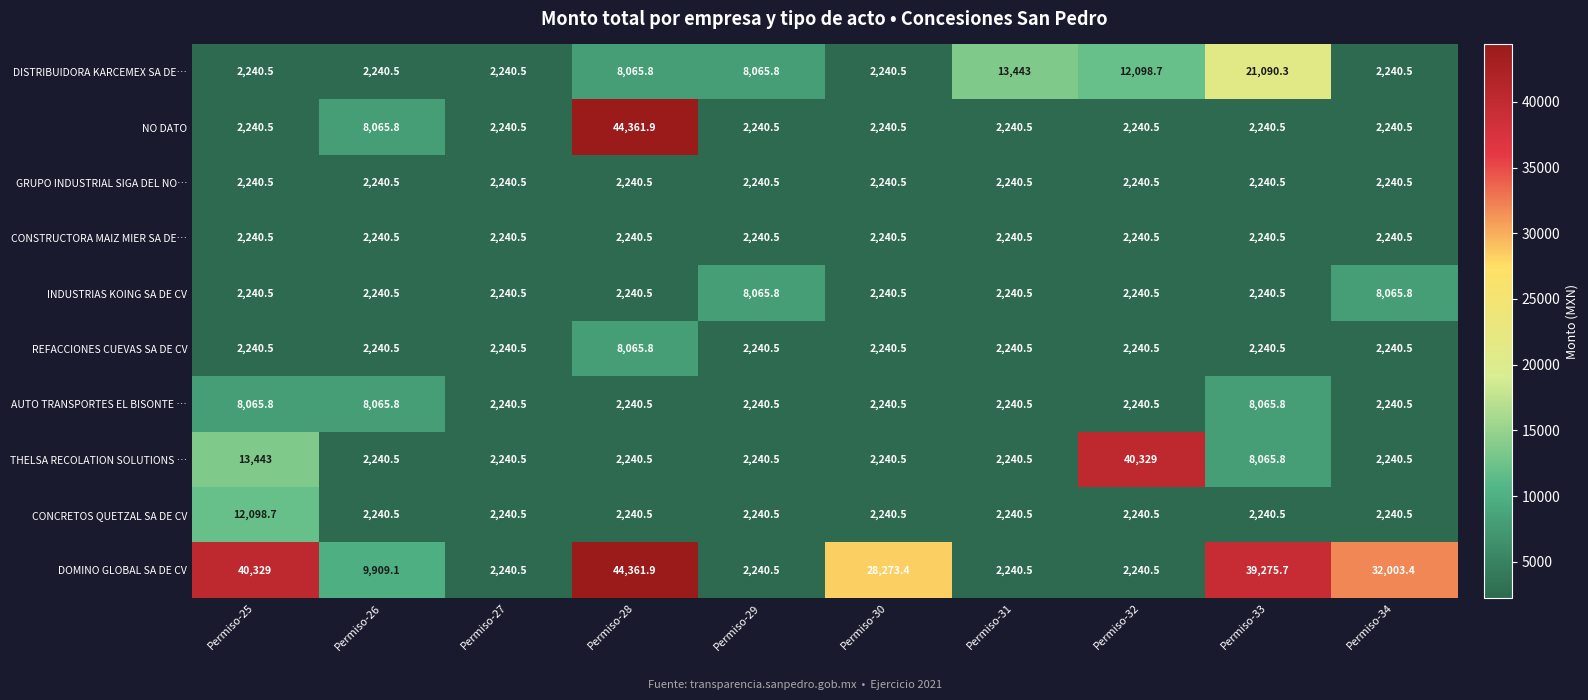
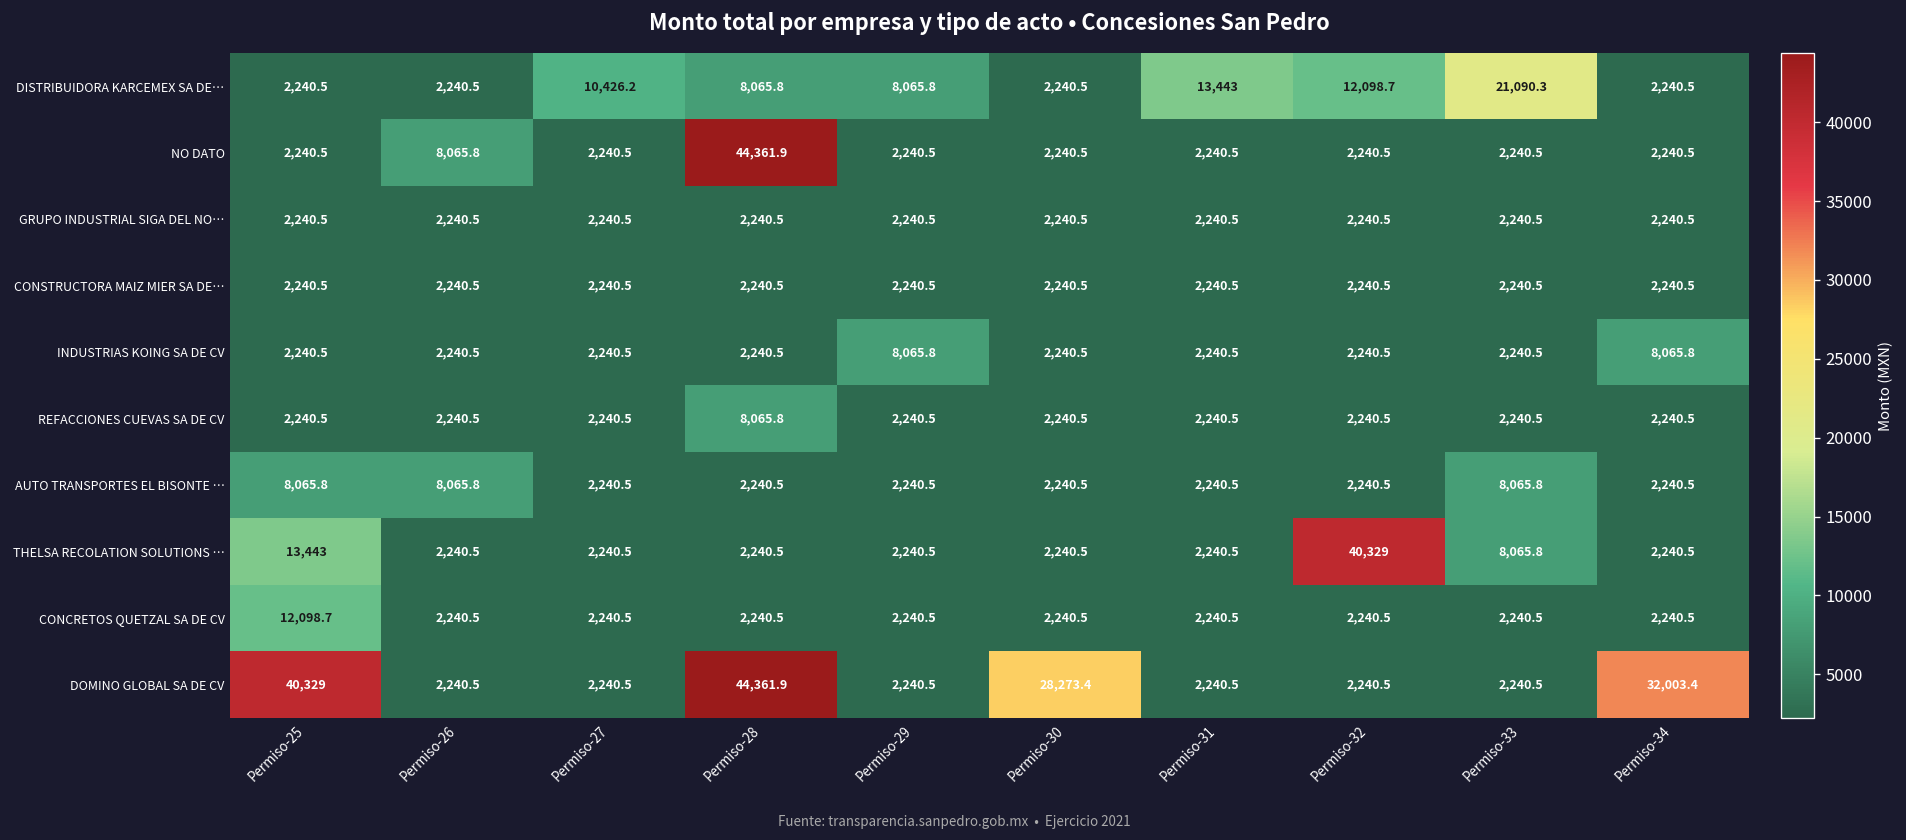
  {
    "DISTRIBUIDORA KARCEMEX SA DE…": {
      "Permiso-25": "2,240.5",
      "Permiso-26": "2,240.5",
-     "Permiso-27": "2,240.5",
+     "Permiso-27": "10,426.2",
      "Permiso-28": "8,065.8",
      "Permiso-29": "8,065.8",
      "Permiso-30": "2,240.5",
      "Permiso-31": "13,443",
      "Permiso-32": "12,098.7",
      "Permiso-33": "21,090.3",
      "Permiso-34": "2,240.5"
    },
    "NO DATO": {
      "Permiso-25": "2,240.5",
      "Permiso-26": "8,065.8",
      "Permiso-27": "2,240.5",
      "Permiso-28": "44,361.9",
      "Permiso-29": "2,240.5",
      "Permiso-30": "2,240.5",
      "Permiso-31": "2,240.5",
      "Permiso-32": "2,240.5",
      "Permiso-33": "2,240.5",
      "Permiso-34": "2,240.5"
    },
    "GRUPO INDUSTRIAL SIGA DEL NO…": {
      "Permiso-25": "2,240.5",
      "Permiso-26": "2,240.5",
      "Permiso-27": "2,240.5",
      "Permiso-28": "2,240.5",
      "Permiso-29": "2,240.5",
      "Permiso-30": "2,240.5",
      "Permiso-31": "2,240.5",
      "Permiso-32": "2,240.5",
      "Permiso-33": "2,240.5",
      "Permiso-34": "2,240.5"
    },
    "CONSTRUCTORA MAIZ MIER SA DE…": {
      "Permiso-25": "2,240.5",
      "Permiso-26": "2,240.5",
      "Permiso-27": "2,240.5",
      "Permiso-28": "2,240.5",
      "Permiso-29": "2,240.5",
      "Permiso-30": "2,240.5",
      "Permiso-31": "2,240.5",
      "Permiso-32": "2,240.5",
      "Permiso-33": "2,240.5",
      "Permiso-34": "2,240.5"
    },
    "INDUSTRIAS KOING SA DE CV": {
      "Permiso-25": "2,240.5",
      "Permiso-26": "2,240.5",
      "Permiso-27": "2,240.5",
      "Permiso-28": "2,240.5",
      "Permiso-29": "8,065.8",
      "Permiso-30": "2,240.5",
      "Permiso-31": "2,240.5",
      "Permiso-32": "2,240.5",
      "Permiso-33": "2,240.5",
      "Permiso-34": "8,065.8"
    },
    "REFACCIONES CUEVAS SA DE CV": {
      "Permiso-25": "2,240.5",
      "Permiso-26": "2,240.5",
      "Permiso-27": "2,240.5",
      "Permiso-28": "8,065.8",
      "Permiso-29": "2,240.5",
      "Permiso-30": "2,240.5",
      "Permiso-31": "2,240.5",
      "Permiso-32": "2,240.5",
      "Permiso-33": "2,240.5",
      "Permiso-34": "2,240.5"
    },
    "AUTO TRANSPORTES EL BISONTE …": {
      "Permiso-25": "8,065.8",
      "Permiso-26": "8,065.8",
      "Permiso-27": "2,240.5",
      "Permiso-28": "2,240.5",
      "Permiso-29": "2,240.5",
      "Permiso-30": "2,240.5",
      "Permiso-31": "2,240.5",
      "Permiso-32": "2,240.5",
      "Permiso-33": "8,065.8",
      "Permiso-34": "2,240.5"
    },
    "THELSA RECOLATION SOLUTIONS …": {
      "Permiso-25": "13,443",
      "Permiso-26": "2,240.5",
      "Permiso-27": "2,240.5",
      "Permiso-28": "2,240.5",
      "Permiso-29": "2,240.5",
      "Permiso-30": "2,240.5",
      "Permiso-31": "2,240.5",
      "Permiso-32": "40,329",
      "Permiso-33": "8,065.8",
      "Permiso-34": "2,240.5"
    },
    "CONCRETOS QUETZAL SA DE CV": {
      "Permiso-25": "12,098.7",
      "Permiso-26": "2,240.5",
      "Permiso-27": "2,240.5",
      "Permiso-28": "2,240.5",
      "Permiso-29": "2,240.5",
      "Permiso-30": "2,240.5",
      "Permiso-31": "2,240.5",
      "Permiso-32": "2,240.5",
      "Permiso-33": "2,240.5",
      "Permiso-34": "2,240.5"
    },
    "DOMINO GLOBAL SA DE CV": {
      "Permiso-25": "40,329",
-     "Permiso-26": "9,909.1",
+     "Permiso-26": "2,240.5",
      "Permiso-27": "2,240.5",
      "Permiso-28": "44,361.9",
      "Permiso-29": "2,240.5",
      "Permiso-30": "28,273.4",
      "Permiso-31": "2,240.5",
      "Permiso-32": "2,240.5",
-     "Permiso-33": "39,275.7",
+     "Permiso-33": "2,240.5",
      "Permiso-34": "32,003.4"
    }
  }
